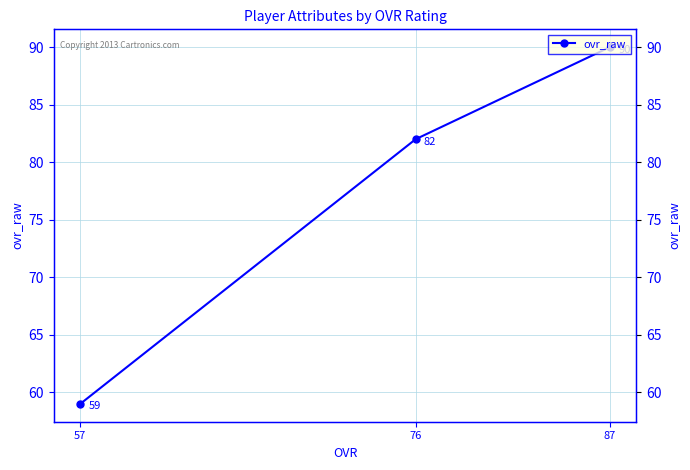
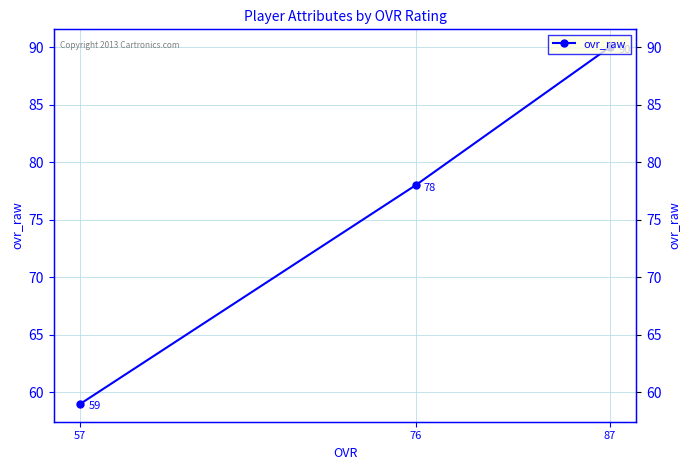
  {
    "57": 59,
-   "76": 82
+   "76": 78
  }
